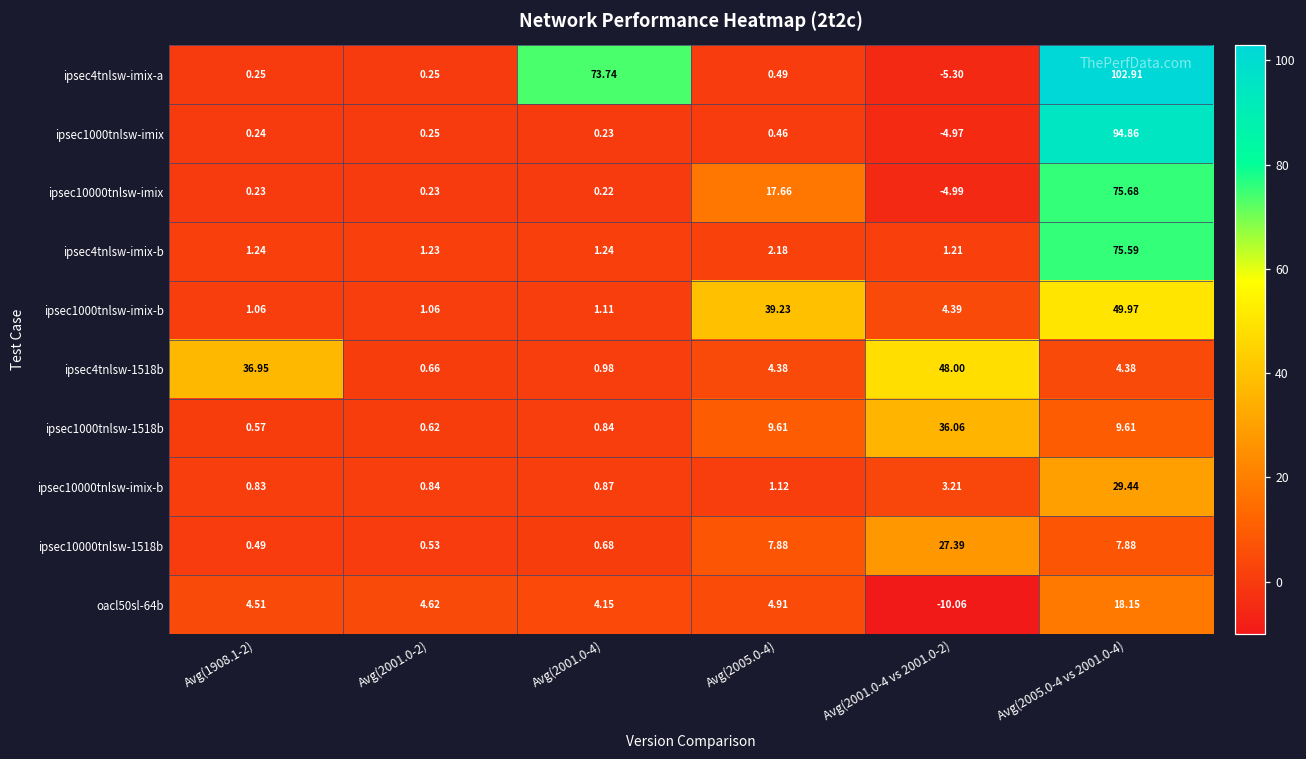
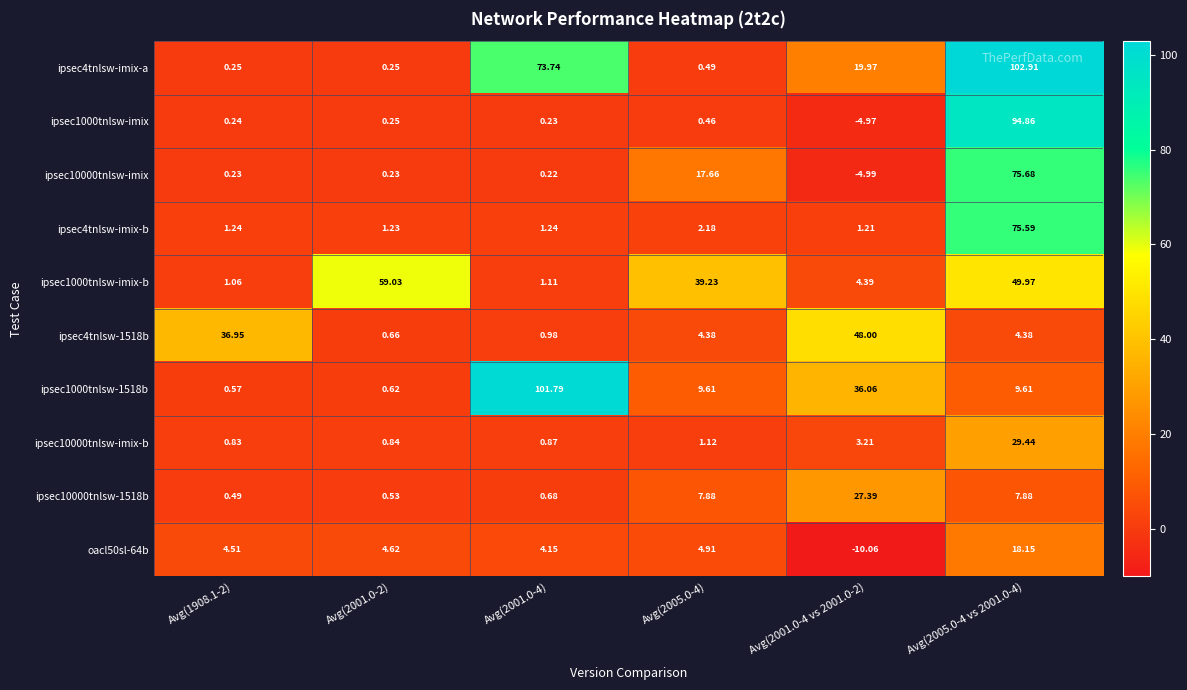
  {
    "ipsec4tnlsw-imix-a": {
      "Avg(1908.1-2)": 0.25,
      "Avg(2001.0-2)": 0.25,
      "Avg(2001.0-4)": 73.74,
      "Avg(2005.0-4)": 0.49,
-     "Avg(2001.0-4 vs 2001.0-2)": -5.30
+     "Avg(2001.0-4 vs 2001.0-2)": 19.97
    },
    "ipsec1000tnlsw-imix": {
      "Avg(1908.1-2)": 0.24,
      "Avg(2001.0-2)": 0.25,
      "Avg(2001.0-4)": 0.23,
      "Avg(2005.0-4)": 0.46,
      "Avg(2001.0-4 vs 2001.0-2)": -4.97,
      "Avg(2005.0-4 vs 2001.0-4)": 94.86
    },
    "ipsec10000tnlsw-imix": {
      "Avg(1908.1-2)": 0.23,
      "Avg(2001.0-2)": 0.23,
      "Avg(2001.0-4)": 0.22,
      "Avg(2005.0-4)": 17.66,
      "Avg(2001.0-4 vs 2001.0-2)": -4.99,
      "Avg(2005.0-4 vs 2001.0-4)": 75.68
    },
    "ipsec4tnlsw-imix-b": {
      "Avg(1908.1-2)": 1.24,
      "Avg(2001.0-2)": 1.23,
      "Avg(2001.0-4)": 1.24,
      "Avg(2005.0-4)": 2.18,
      "Avg(2001.0-4 vs 2001.0-2)": 1.21,
      "Avg(2005.0-4 vs 2001.0-4)": 75.59
    },
    "ipsec1000tnlsw-imix-b": {
      "Avg(1908.1-2)": 1.06,
-     "Avg(2001.0-2)": 1.06,
+     "Avg(2001.0-2)": 59.03,
      "Avg(2001.0-4)": 1.11,
      "Avg(2005.0-4)": 39.23,
      "Avg(2001.0-4 vs 2001.0-2)": 4.39,
      "Avg(2005.0-4 vs 2001.0-4)": 49.97
    },
    "ipsec4tnlsw-1518b": {
      "Avg(1908.1-2)": 36.95,
      "Avg(2001.0-2)": 0.66,
      "Avg(2001.0-4)": 0.98,
      "Avg(2005.0-4)": 4.38,
      "Avg(2001.0-4 vs 2001.0-2)": 48.00,
      "Avg(2005.0-4 vs 2001.0-4)": 4.38
    },
    "ipsec1000tnlsw-1518b": {
      "Avg(1908.1-2)": 0.57,
      "Avg(2001.0-2)": 0.62,
-     "Avg(2001.0-4)": 0.84,
+     "Avg(2001.0-4)": 101.79,
      "Avg(2005.0-4)": 9.61,
      "Avg(2001.0-4 vs 2001.0-2)": 36.06,
      "Avg(2005.0-4 vs 2001.0-4)": 9.61
    },
    "ipsec10000tnlsw-imix-b": {
      "Avg(1908.1-2)": 0.83,
      "Avg(2001.0-2)": 0.84,
      "Avg(2001.0-4)": 0.87,
      "Avg(2005.0-4)": 1.12,
      "Avg(2001.0-4 vs 2001.0-2)": 3.21,
      "Avg(2005.0-4 vs 2001.0-4)": 29.44
    },
    "ipsec10000tnlsw-1518b": {
      "Avg(1908.1-2)": 0.49,
      "Avg(2001.0-2)": 0.53,
      "Avg(2001.0-4)": 0.68,
      "Avg(2005.0-4)": 7.88,
      "Avg(2001.0-4 vs 2001.0-2)": 27.39,
      "Avg(2005.0-4 vs 2001.0-4)": 7.88
    },
    "oacl50sl-64b": {
      "Avg(1908.1-2)": 4.51,
      "Avg(2001.0-2)": 4.62,
      "Avg(2001.0-4)": 4.15,
      "Avg(2005.0-4)": 4.91,
      "Avg(2001.0-4 vs 2001.0-2)": -10.06,
      "Avg(2005.0-4 vs 2001.0-4)": 18.15
    }
  }
